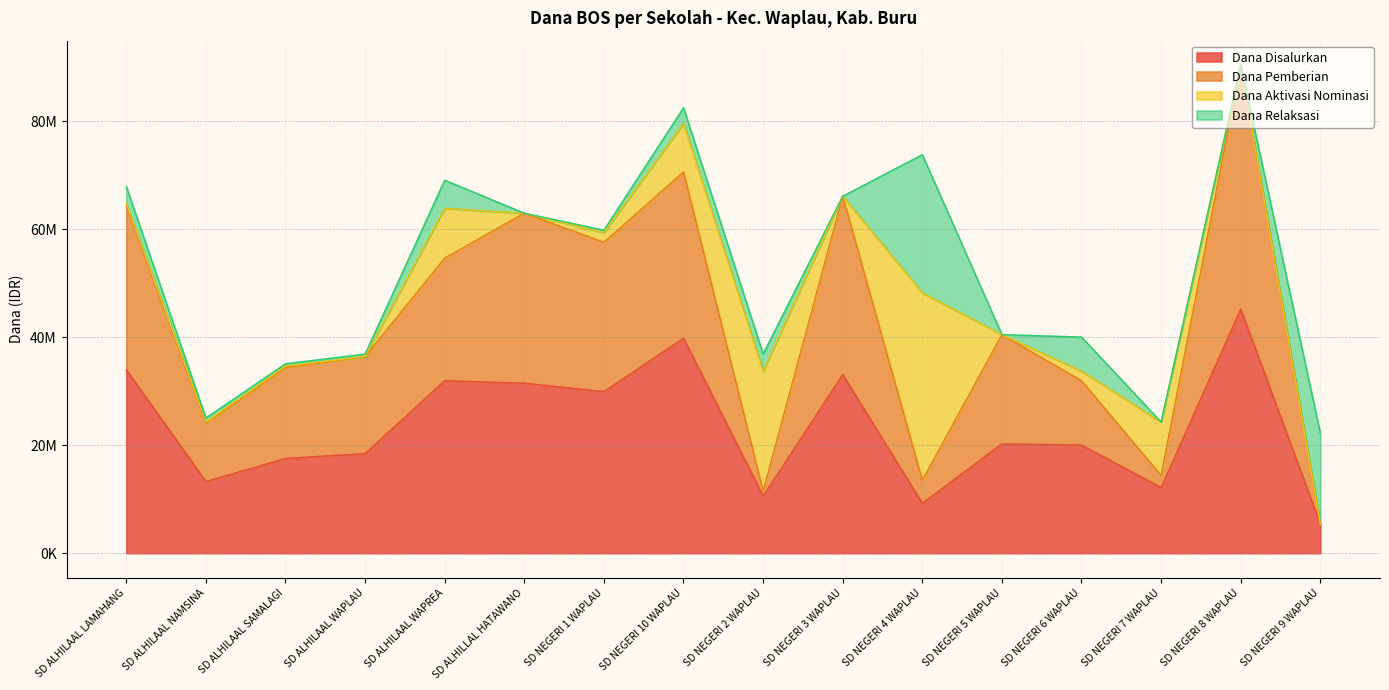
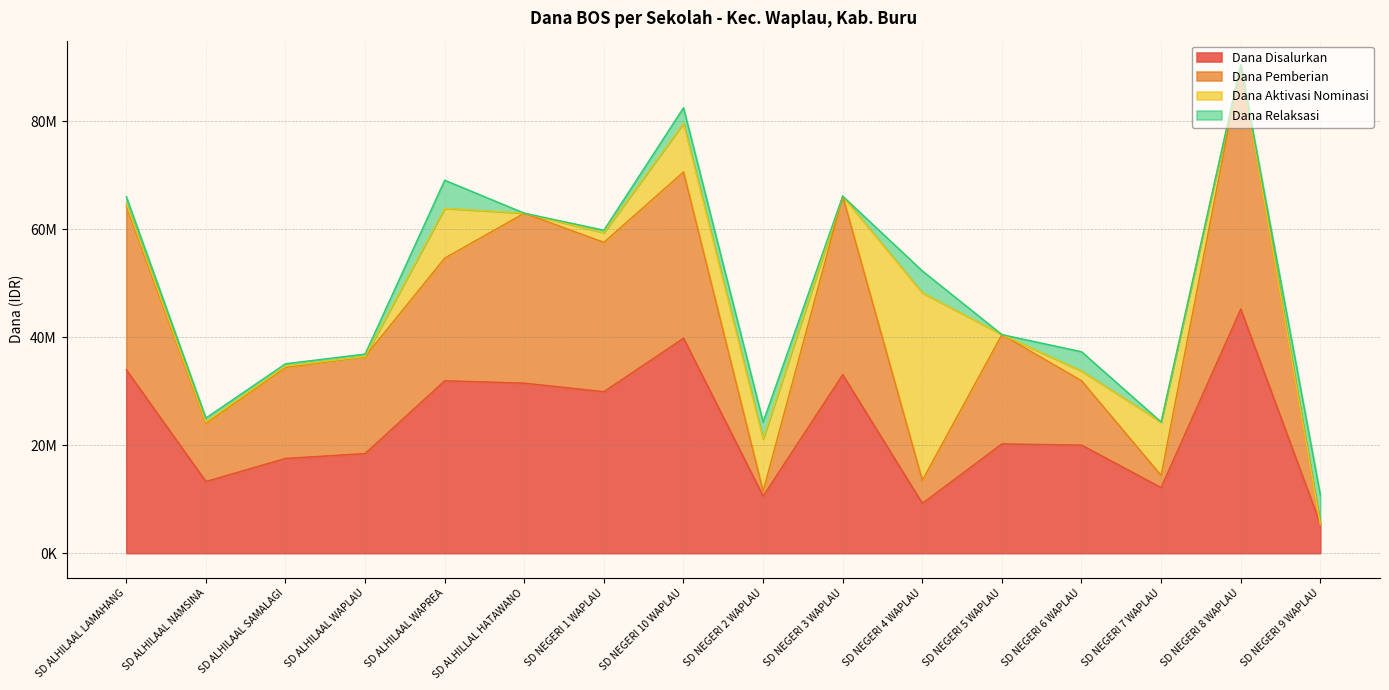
  {
    "Dana Aktivasi Nominasi": {
      "SD ALHILAAL WAPREA": 9000000,
      "SD NEGERI 10 WAPLAU": 9000000,
-     "SD NEGERI 2 WAPLAU": 22000000,
+     "SD NEGERI 2 WAPLAU": 10000000,
      "SD NEGERI 4 WAPLAU": 35000000,
      "SD NEGERI 6 WAPLAU": 2000000
    },
    "Dana Relaksasi": {
-     "SD ALHILAAL LAMAHANG": 3000000,
+     "SD ALHILAAL LAMAHANG": 1000000,
      "SD ALHILAAL NAMSINA": 1000000,
      "SD ALHILAAL WAPREA": 5000000,
      "SD NEGERI 10 WAPLAU": 3000000,
      "SD NEGERI 2 WAPLAU": 3000000,
-     "SD NEGERI 4 WAPLAU": 26000000,
-     "SD NEGERI 6 WAPLAU": 6000000,
-     "SD NEGERI 9 WAPLAU": 17000000
+     "SD NEGERI 4 WAPLAU": 4000000,
+     "SD NEGERI 6 WAPLAU": 4000000,
+     "SD NEGERI 9 WAPLAU": 5000000
    }
  }
